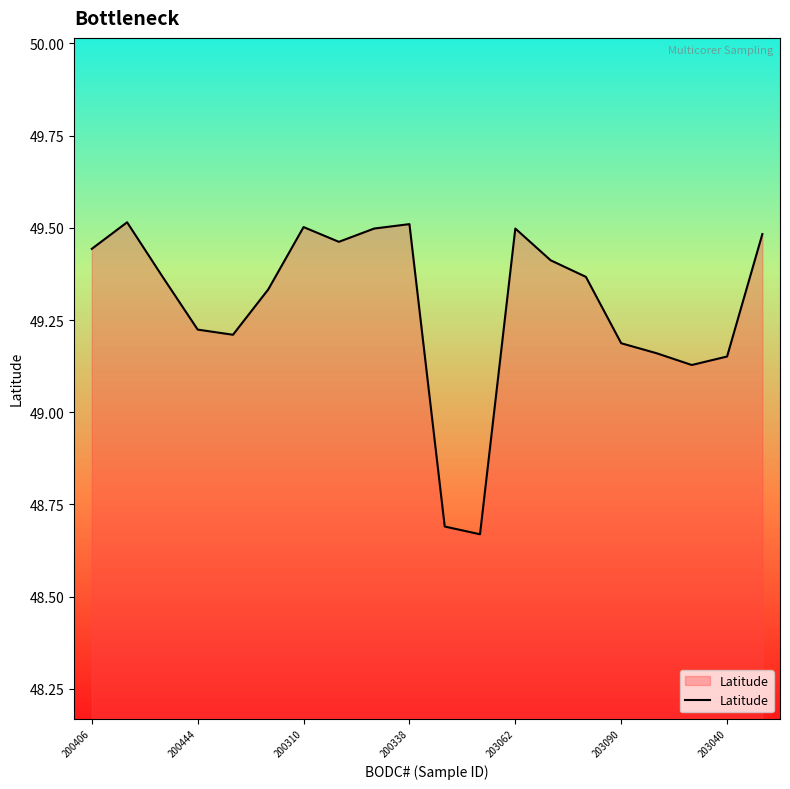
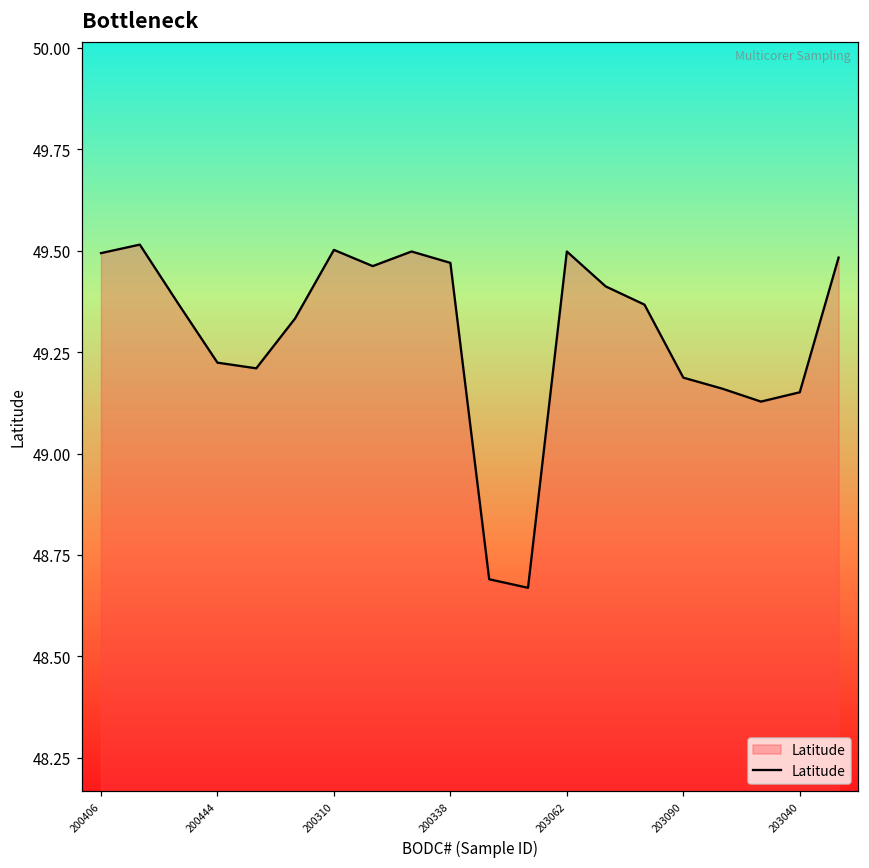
  {
-   "200406": 49.44,
+   "200406": 49.49,
    "200444": 49.22,
    "200310": 49.50,
-   "200338": 49.51,
+   "200338": 49.47,
    "203062": 49.50,
    "203090": 49.19,
    "203040": 49.15
  }
